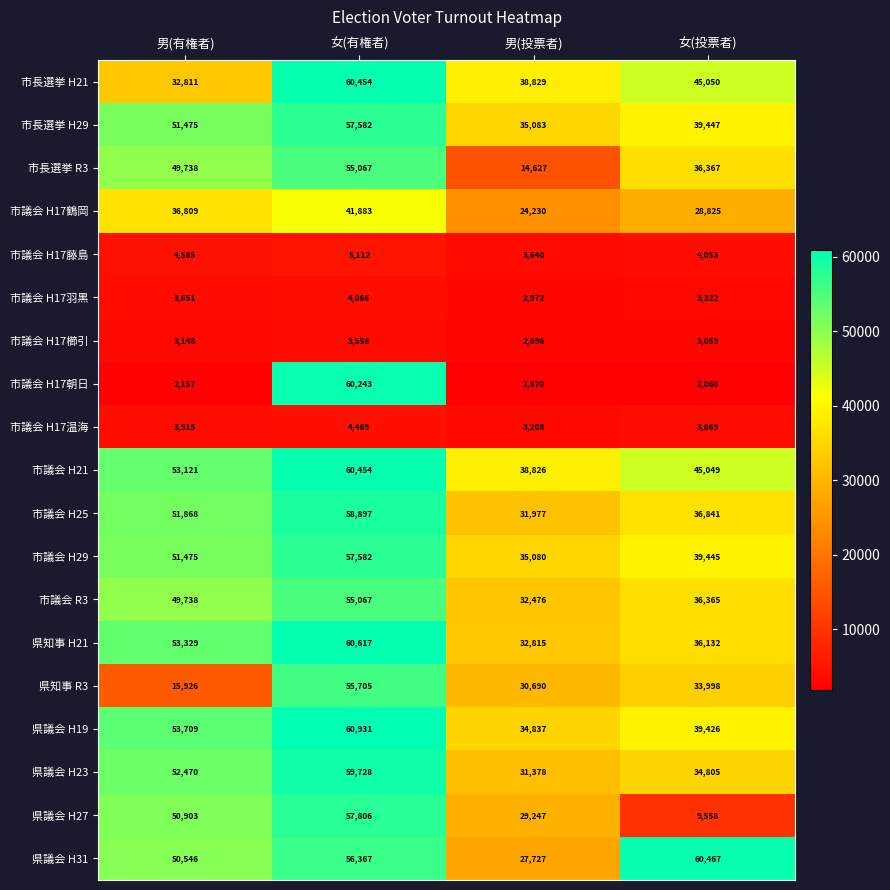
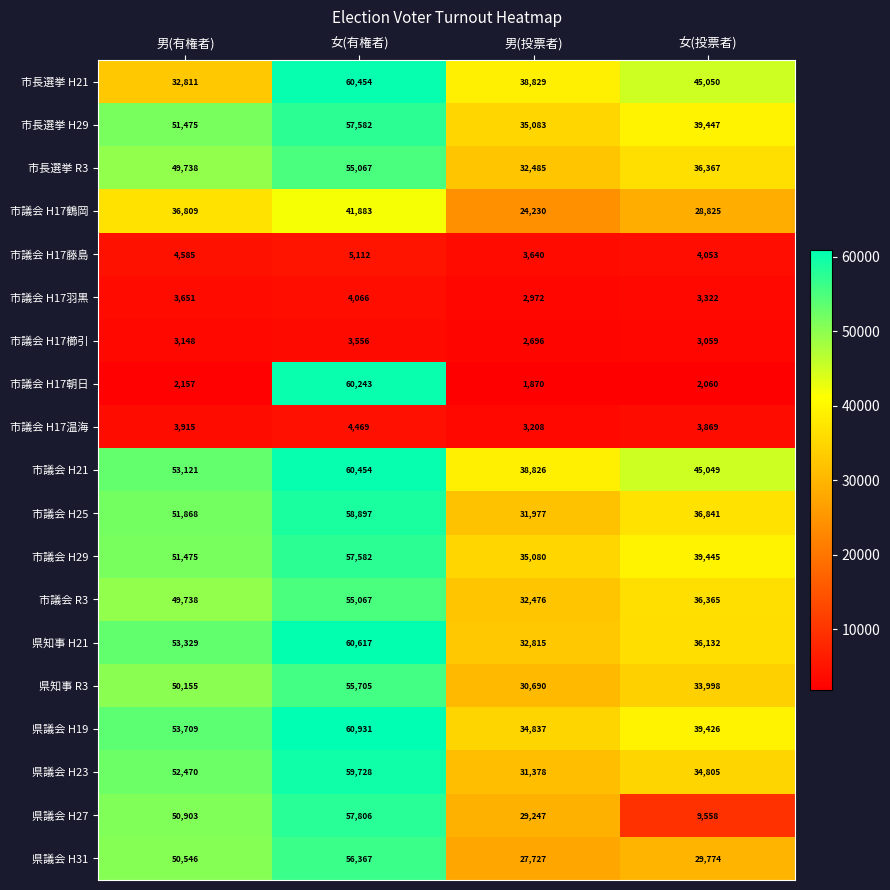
  {
    "市長選挙 H21": {
      "男(有権者)": "32,811",
      "女(有権者)": "60,454",
      "男(投票者)": "38,829",
      "女(投票者)": "45,050"
    },
    "市長選挙 H29": {
      "男(有権者)": "51,475",
      "女(有権者)": "57,582",
      "男(投票者)": "35,083",
      "女(投票者)": "39,447"
    },
    "市長選挙 R3": {
      "男(有権者)": "49,738",
      "女(有権者)": "55,067",
-     "男(投票者)": "14,627",
+     "男(投票者)": "32,485",
      "女(投票者)": "36,367"
    },
    "市議会 H17鶴岡": {
      "男(有権者)": "36,809",
      "女(有権者)": "41,883",
      "男(投票者)": "24,230",
      "女(投票者)": "28,825"
    },
    "市議会 H17藤島": {
      "男(有権者)": "4,585",
      "女(有権者)": "5,112",
      "男(投票者)": "3,640",
      "女(投票者)": "4,053"
    },
    "市議会 H17羽黒": {
      "男(有権者)": "3,651",
      "女(有権者)": "4,066",
      "男(投票者)": "2,972",
      "女(投票者)": "3,322"
    },
    "市議会 H17櫛引": {
      "男(有権者)": "3,148",
      "女(有権者)": "3,556",
      "男(投票者)": "2,696",
      "女(投票者)": "3,059"
    },
    "市議会 H17朝日": {
      "男(有権者)": "2,157",
      "女(有権者)": "60,243",
      "男(投票者)": "1,870",
      "女(投票者)": "2,060"
    },
    "市議会 H17温海": {
      "男(有権者)": "3,915",
      "女(有権者)": "4,469",
      "男(投票者)": "3,208",
      "女(投票者)": "3,869"
    },
    "市議会 H21": {
      "男(有権者)": "53,121",
      "女(有権者)": "60,454",
      "男(投票者)": "38,826",
      "女(投票者)": "45,049"
    },
    "市議会 H25": {
      "男(有権者)": "51,868",
      "女(有権者)": "58,897",
      "男(投票者)": "31,977",
      "女(投票者)": "36,841"
    },
    "市議会 H29": {
      "男(有権者)": "51,475",
      "女(有権者)": "57,582",
      "男(投票者)": "35,080",
      "女(投票者)": "39,445"
    },
    "市議会 R3": {
      "男(有権者)": "49,738",
      "女(有権者)": "55,067",
      "男(投票者)": "32,476",
      "女(投票者)": "36,365"
    },
    "県知事 H21": {
      "男(有権者)": "53,329",
      "女(有権者)": "60,617",
      "男(投票者)": "32,815",
      "女(投票者)": "36,132"
    },
    "県知事 R3": {
-     "男(有権者)": "15,926",
+     "男(有権者)": "50,155",
      "女(有権者)": "55,705",
      "男(投票者)": "30,690",
      "女(投票者)": "33,998"
    },
    "県議会 H19": {
      "男(有権者)": "53,709",
      "女(有権者)": "60,931",
      "男(投票者)": "34,837",
      "女(投票者)": "39,426"
    },
    "県議会 H23": {
      "男(有権者)": "52,470",
      "女(有権者)": "59,728",
      "男(投票者)": "31,378",
      "女(投票者)": "34,805"
    },
    "県議会 H27": {
      "男(有権者)": "50,903",
      "女(有権者)": "57,806",
      "男(投票者)": "29,247",
      "女(投票者)": "9,558"
    },
    "県議会 H31": {
      "男(有権者)": "50,546",
      "女(有権者)": "56,367",
      "男(投票者)": "27,727",
-     "女(投票者)": "60,467"
+     "女(投票者)": "29,774"
    }
  }
